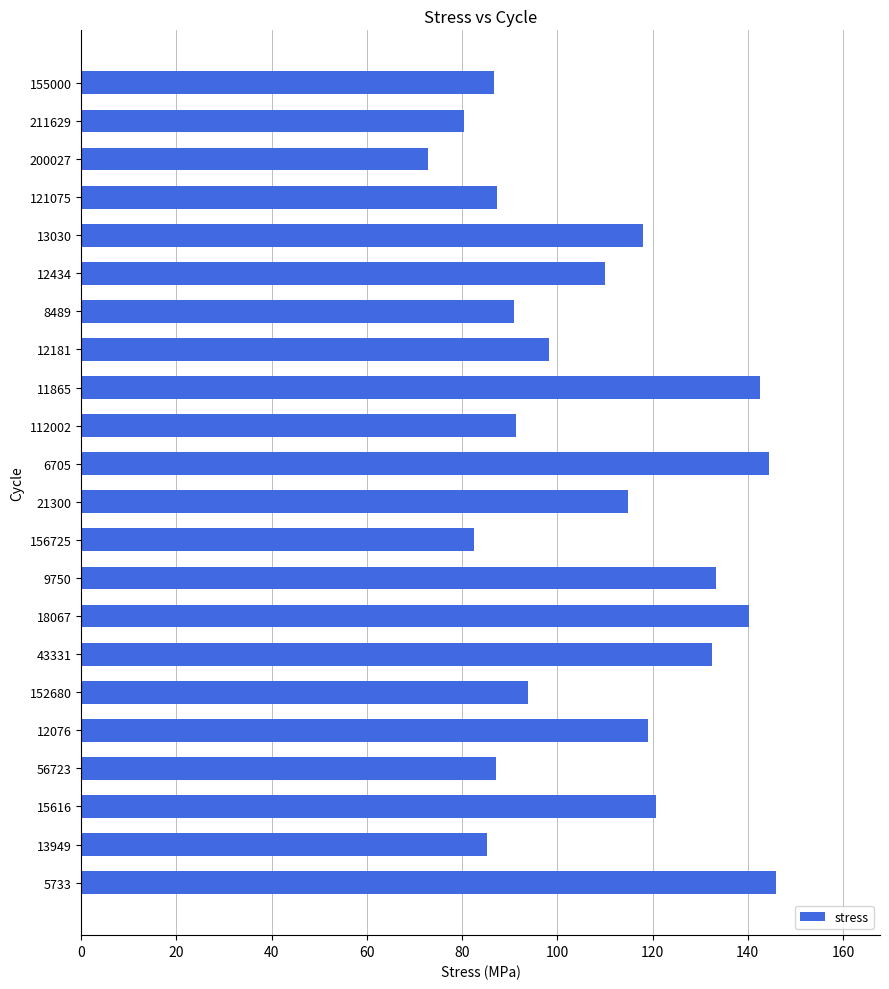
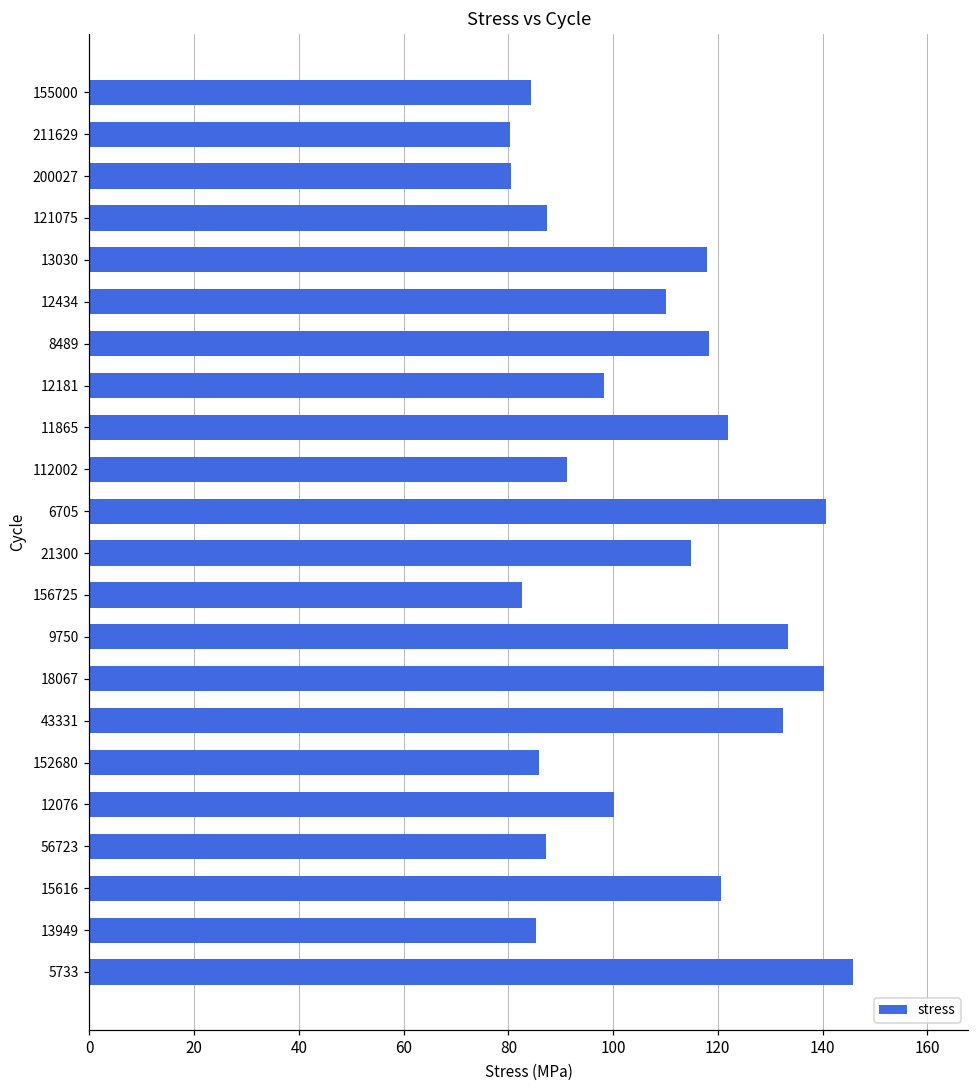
  {
-   "155000": 87,
+   "155000": 84,
    "211629": 80,
-   "200027": 73,
+   "200027": 81,
    "121075": 87,
    "13030": 118,
    "12434": 110,
-   "8489": 91,
+   "8489": 118,
    "12181": 98,
-   "11865": 143,
+   "11865": 122,
    "112002": 91,
-   "6705": 145,
+   "6705": 141,
    "21300": 115,
    "156725": 83,
    "9750": 133,
    "18067": 140,
    "43331": 132,
-   "152680": 94,
-   "12076": 119,
+   "152680": 86,
+   "12076": 100,
    "56723": 87,
    "15616": 121,
    "13949": 85,
    "5733": 146
  }
